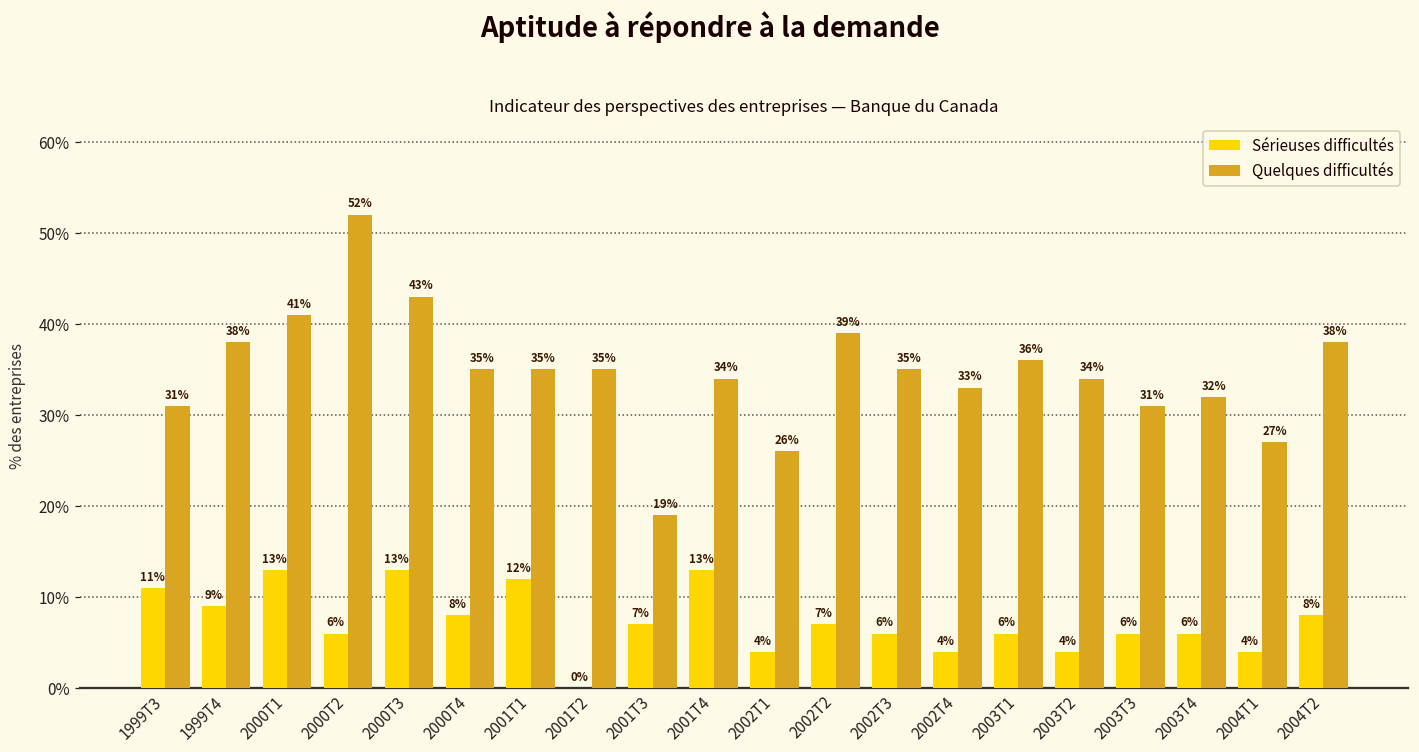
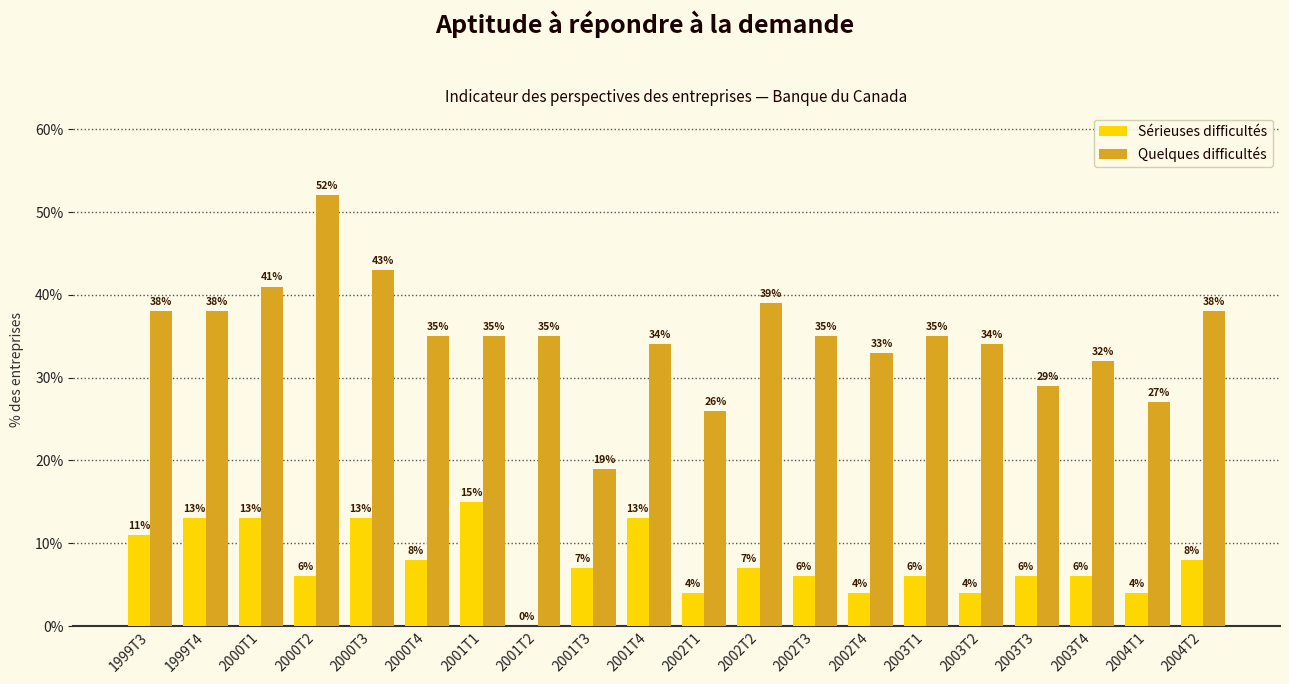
  {
    "Sérieuses difficultés": {
      "1999T3": "11%",
-     "1999T4": "9%",
+     "1999T4": "13%",
      "2000T1": "13%",
      "2000T2": "6%",
      "2000T3": "13%",
      "2000T4": "8%",
-     "2001T1": "12%",
+     "2001T1": "15%",
      "2001T2": "0%",
      "2001T3": "7%",
      "2001T4": "13%",
      "2002T1": "4%",
      "2002T2": "7%",
      "2002T3": "6%",
      "2002T4": "4%",
      "2003T1": "6%",
      "2003T2": "4%",
      "2003T3": "6%",
      "2003T4": "6%",
      "2004T1": "4%",
      "2004T2": "8%"
    },
    "Quelques difficultés": {
-     "1999T3": "31%",
+     "1999T3": "38%",
      "1999T4": "38%",
      "2000T1": "41%",
      "2000T2": "52%",
      "2000T3": "43%",
      "2000T4": "35%",
      "2001T1": "35%",
      "2001T2": "35%",
      "2001T3": "19%",
      "2001T4": "34%",
      "2002T1": "26%",
      "2002T2": "39%",
      "2002T3": "35%",
      "2002T4": "33%",
-     "2003T1": "36%",
+     "2003T1": "35%",
      "2003T2": "34%",
-     "2003T3": "31%",
+     "2003T3": "29%",
      "2003T4": "32%",
      "2004T1": "27%",
      "2004T2": "38%"
    }
  }
